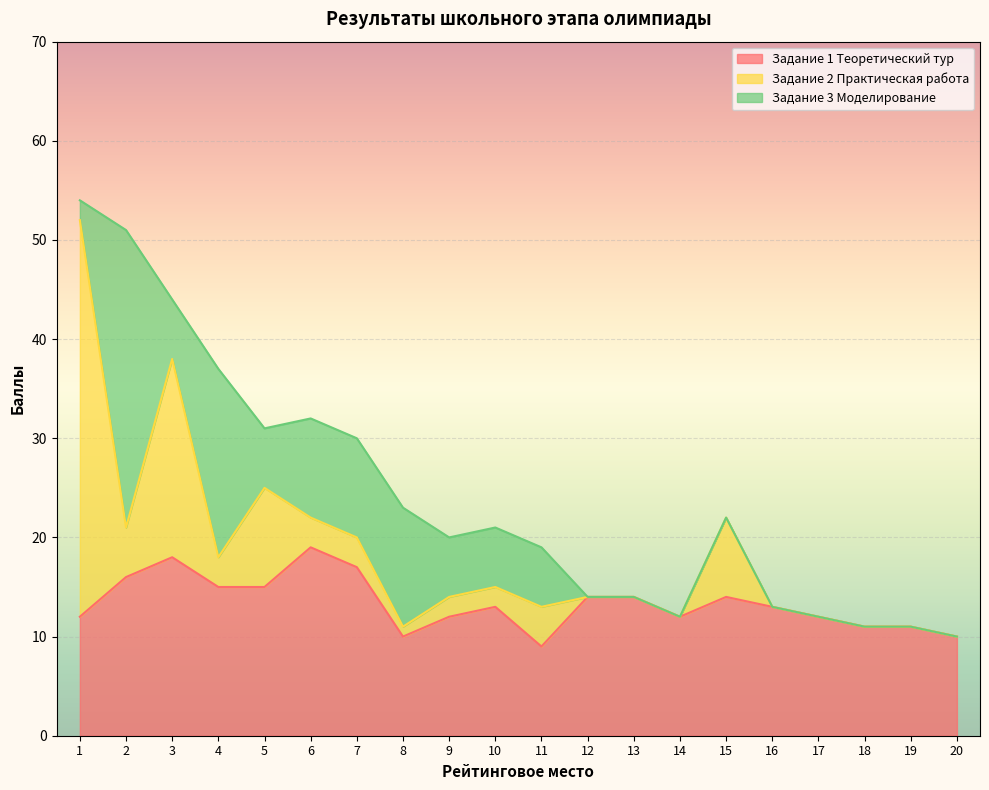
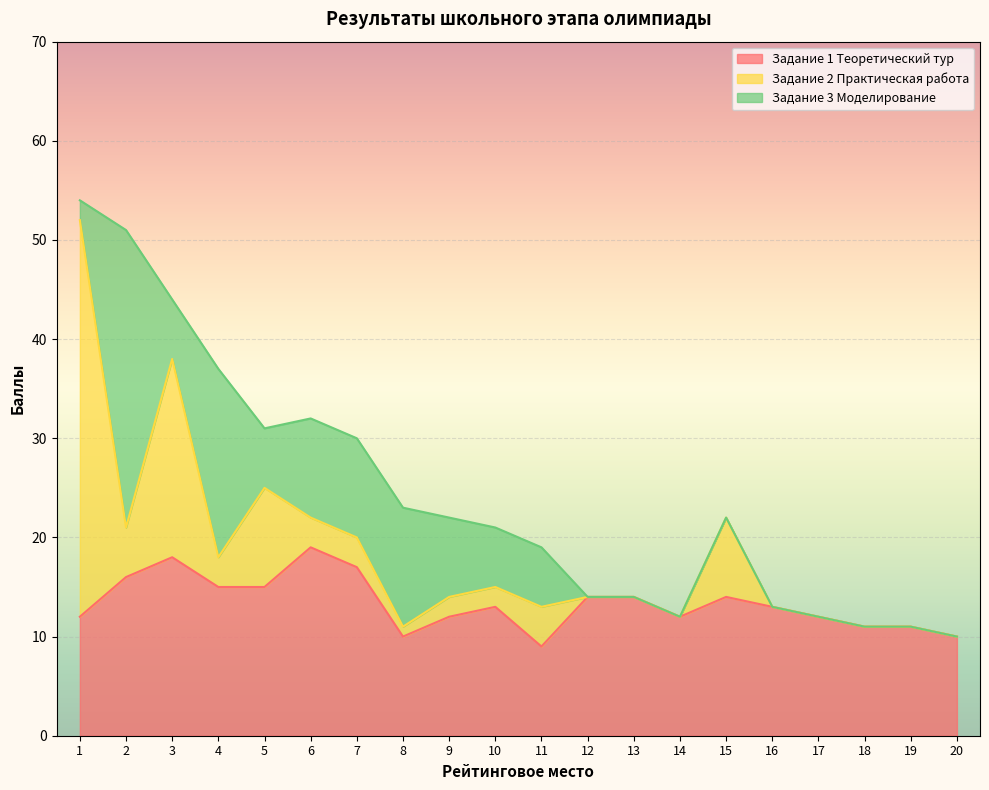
  {
    "Задание 1 Теоретический тур": {
      "1": 12,
      "2": 16,
      "3": 18,
      "4": 15,
      "5": 15,
      "6": 19,
      "7": 17,
      "8": 10,
      "9": 12,
      "10": 13,
      "11": 9,
      "15": 14
    },
    "Задание 2 Практическая работа": {
      "1": 40,
      "2": 5,
      "3": 20,
      "4": 3,
      "5": 10,
      "6": 3,
      "7": 3,
      "8": 1,
      "9": 2,
      "10": 2,
      "11": 4
    },
    "Задание 3 Моделирование": {
      "1": 2,
      "2": 30,
      "3": 6,
      "4": 19,
      "5": 6,
      "6": 10,
      "7": 10,
      "8": 12,
-     "9": 6,
+     "9": 8,
      "10": 6,
      "11": 6
    }
  }
